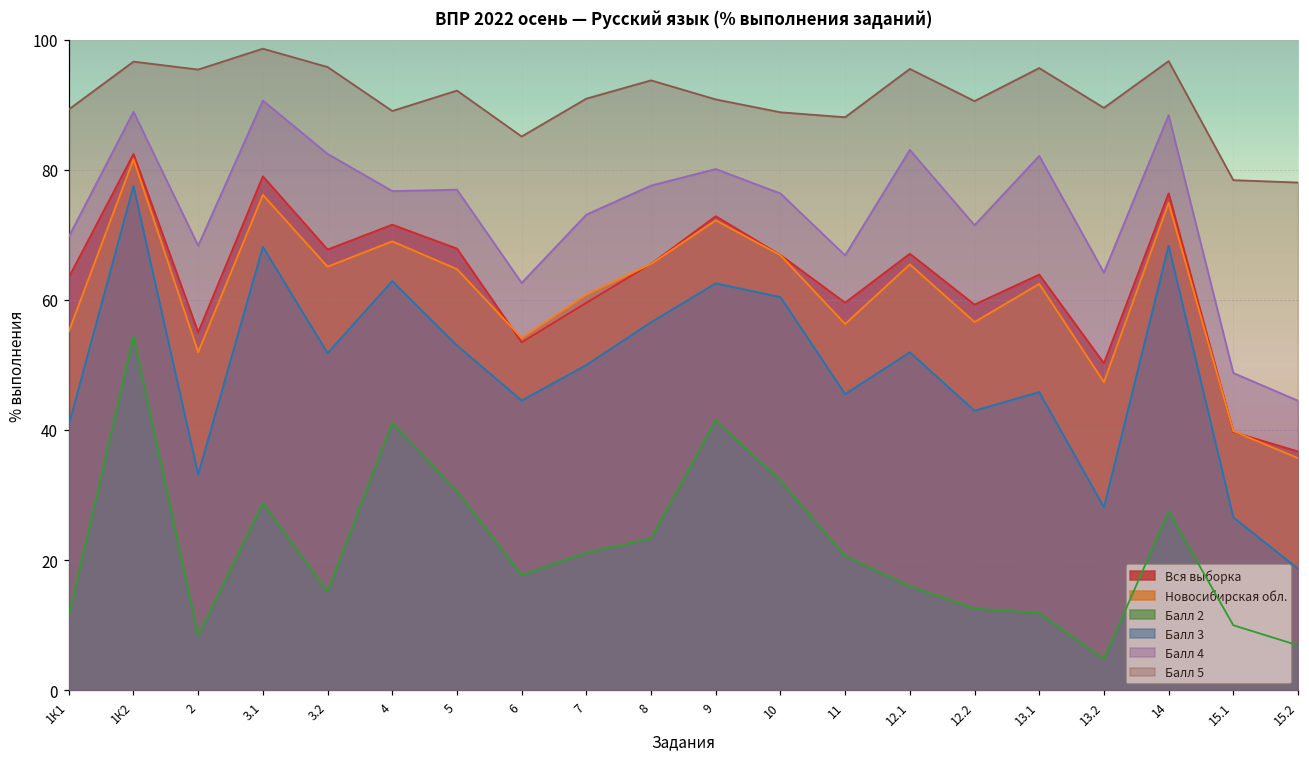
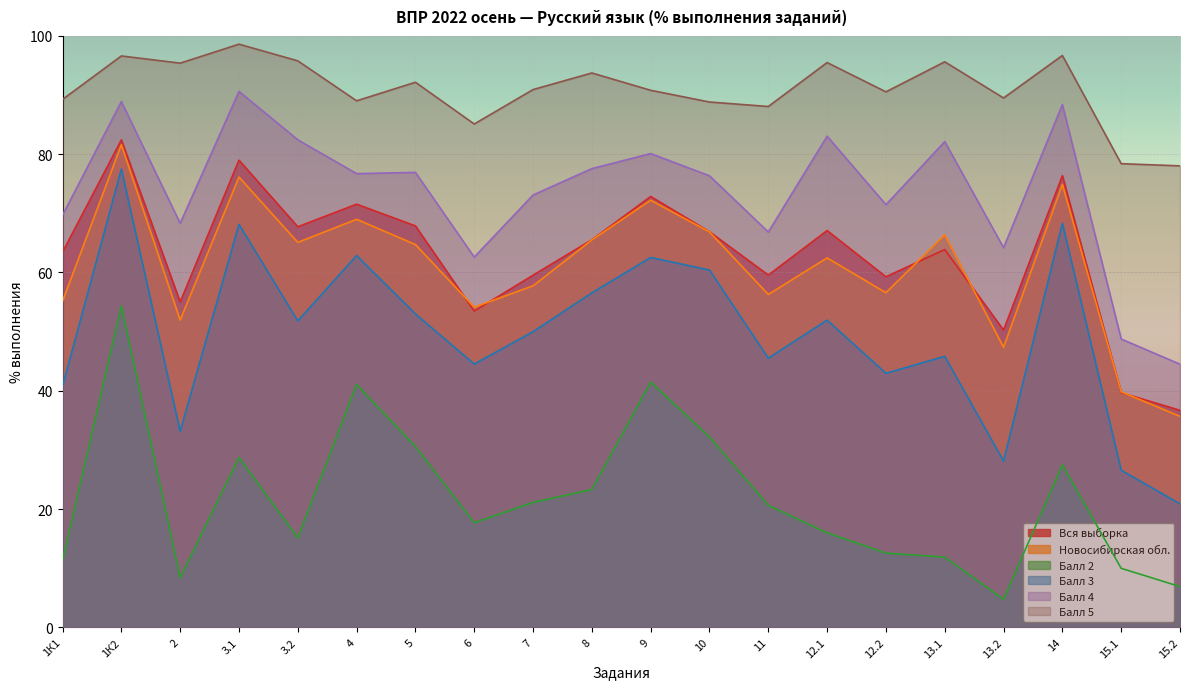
  {
    "Вся выборка": {
      "1К1": 63,
      "1К2": 82,
      "2": 55,
      "3.1": 79,
      "3.2": 68,
      "4": 72,
      "5": 68,
      "6": 53,
      "7": 60,
      "9": 73,
      "11": 60,
      "12.1": 67,
      "12.2": 59,
      "13.1": 64,
      "13.2": 50,
      "14": 76,
      "15.2": 37
    },
    "Новосибирская обл.": {
      "1К1": 55,
      "1К2": 82,
      "2": 52,
      "3.1": 76,
      "3.2": 65,
      "4": 69,
      "5": 65,
      "6": 54,
-     "7": 61,
+     "7": 58,
      "9": 72,
      "11": 56,
-     "12.1": 65,
+     "12.1": 62,
      "12.2": 57,
-     "13.1": 62,
+     "13.1": 66,
      "13.2": 47,
      "14": 75,
      "15.2": 36
    },
    "Балл 2": {
      "1К1": 11,
      "1К2": 54,
      "2": 8,
      "3.1": 29,
      "3.2": 15,
      "4": 41,
      "5": 31,
      "6": 18,
      "7": 21,
      "8": 23,
      "9": 41,
      "10": 32,
      "11": 21,
      "12.1": 16,
      "12.2": 13,
      "13.1": 12,
      "13.2": 5,
      "14": 27,
      "15.2": 7
    },
    "Балл 3": {
      "1К1": 41,
      "1К2": 77,
      "2": 33,
      "3.1": 68,
      "3.2": 52,
      "4": 63,
      "5": 53,
      "6": 45,
      "7": 50,
      "8": 57,
      "9": 63,
      "10": 60,
      "11": 46,
      "12.1": 52,
      "12.2": 43,
      "13.1": 46,
      "13.2": 28,
      "14": 68,
      "15.1": 27,
-     "15.2": 19
+     "15.2": 21
    }
  }
